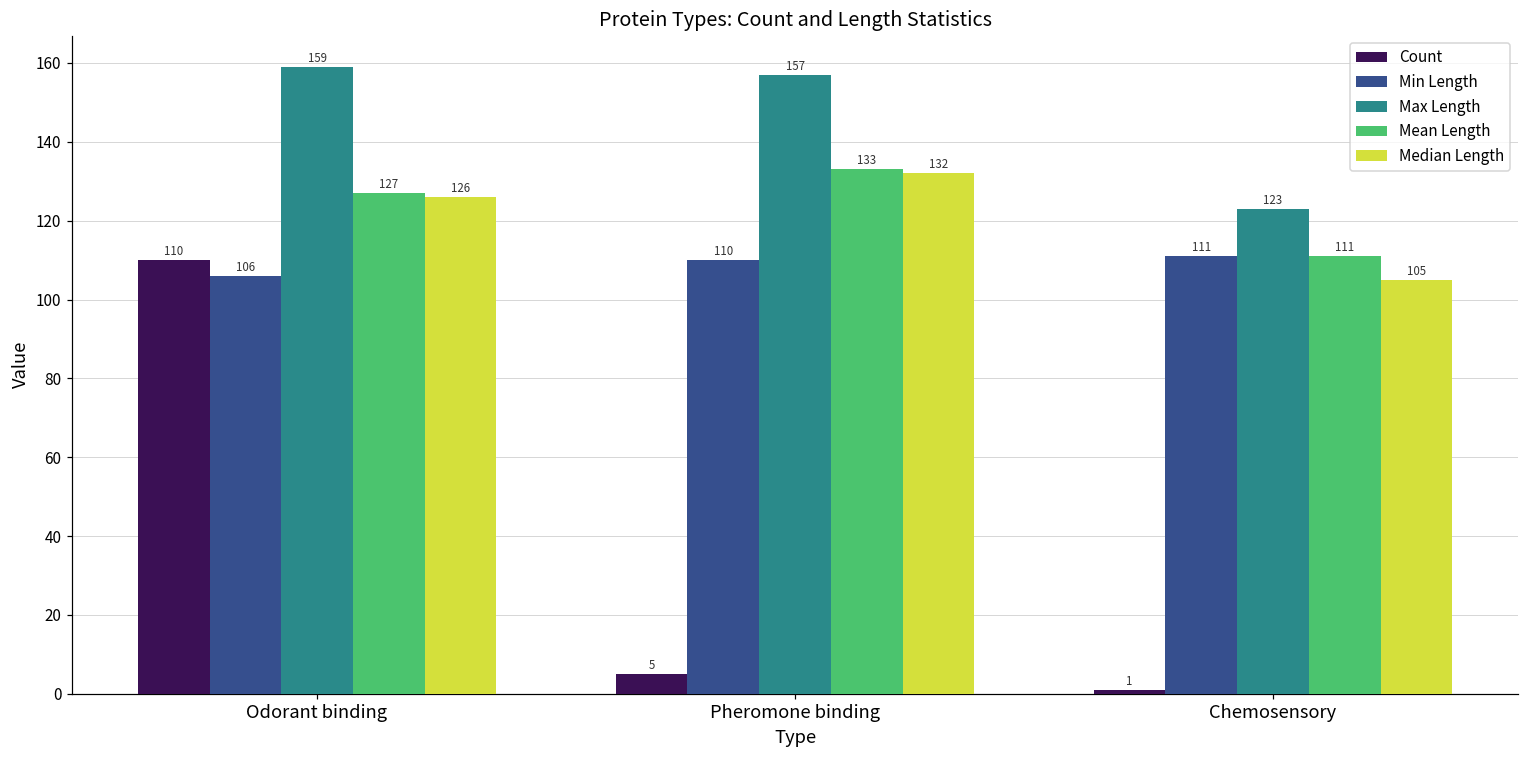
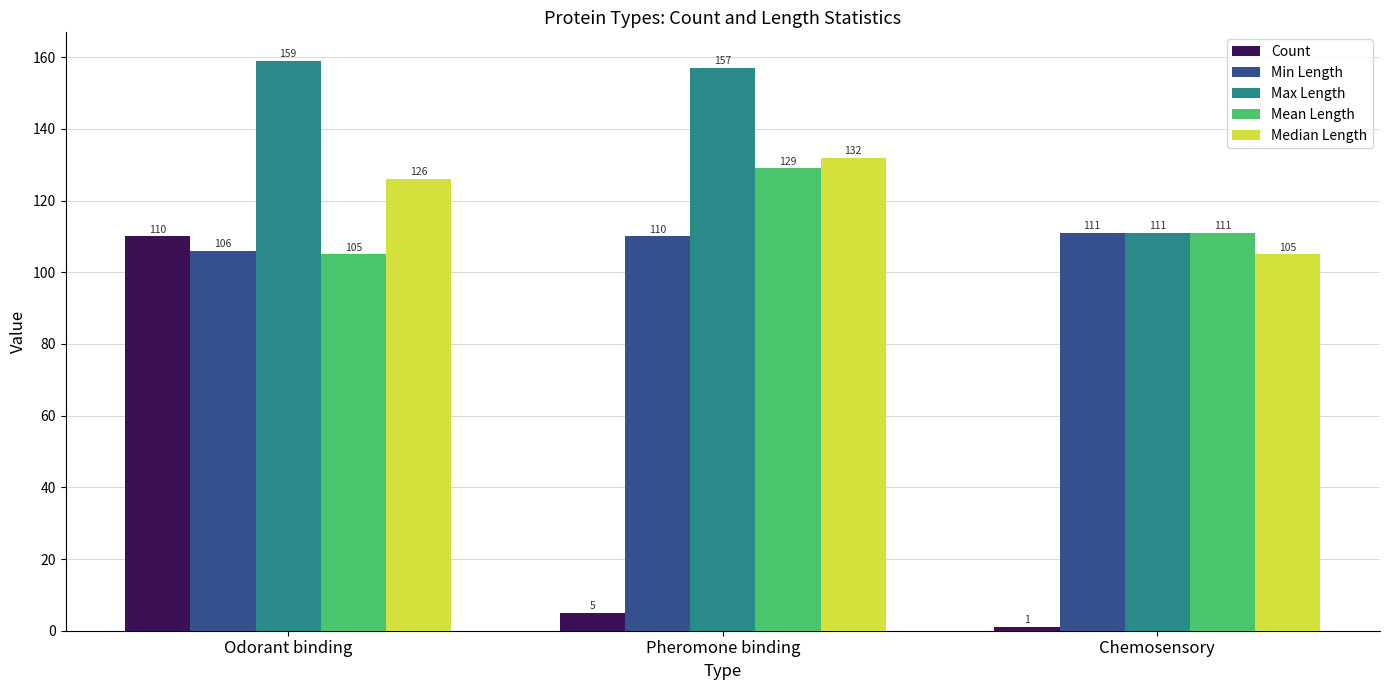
  {
    "Count": {
      "Odorant binding": 110,
      "Pheromone binding": 5,
      "Chemosensory": 1
    },
    "Min Length": {
      "Odorant binding": 106,
      "Pheromone binding": 110,
      "Chemosensory": 111
    },
    "Max Length": {
      "Odorant binding": 159,
      "Pheromone binding": 157,
-     "Chemosensory": 123
+     "Chemosensory": 111
    },
    "Mean Length": {
-     "Odorant binding": 127,
-     "Pheromone binding": 133,
+     "Odorant binding": 105,
+     "Pheromone binding": 129,
      "Chemosensory": 111
    },
    "Median Length": {
      "Odorant binding": 126,
      "Pheromone binding": 132,
      "Chemosensory": 105
    }
  }
